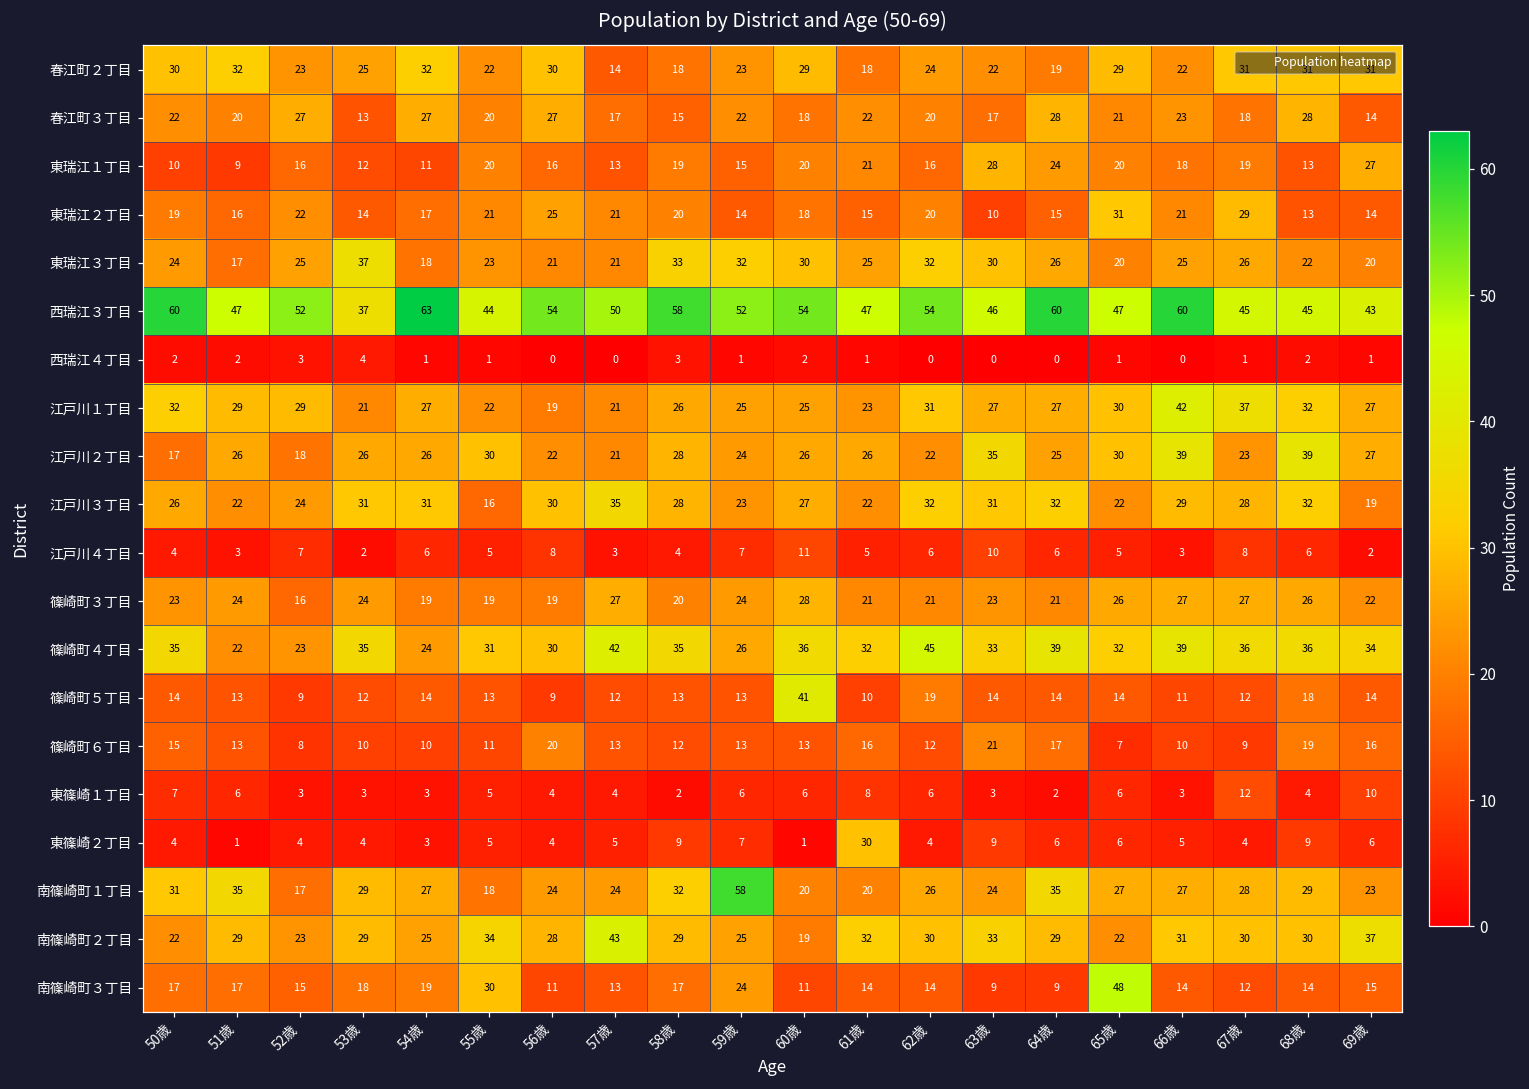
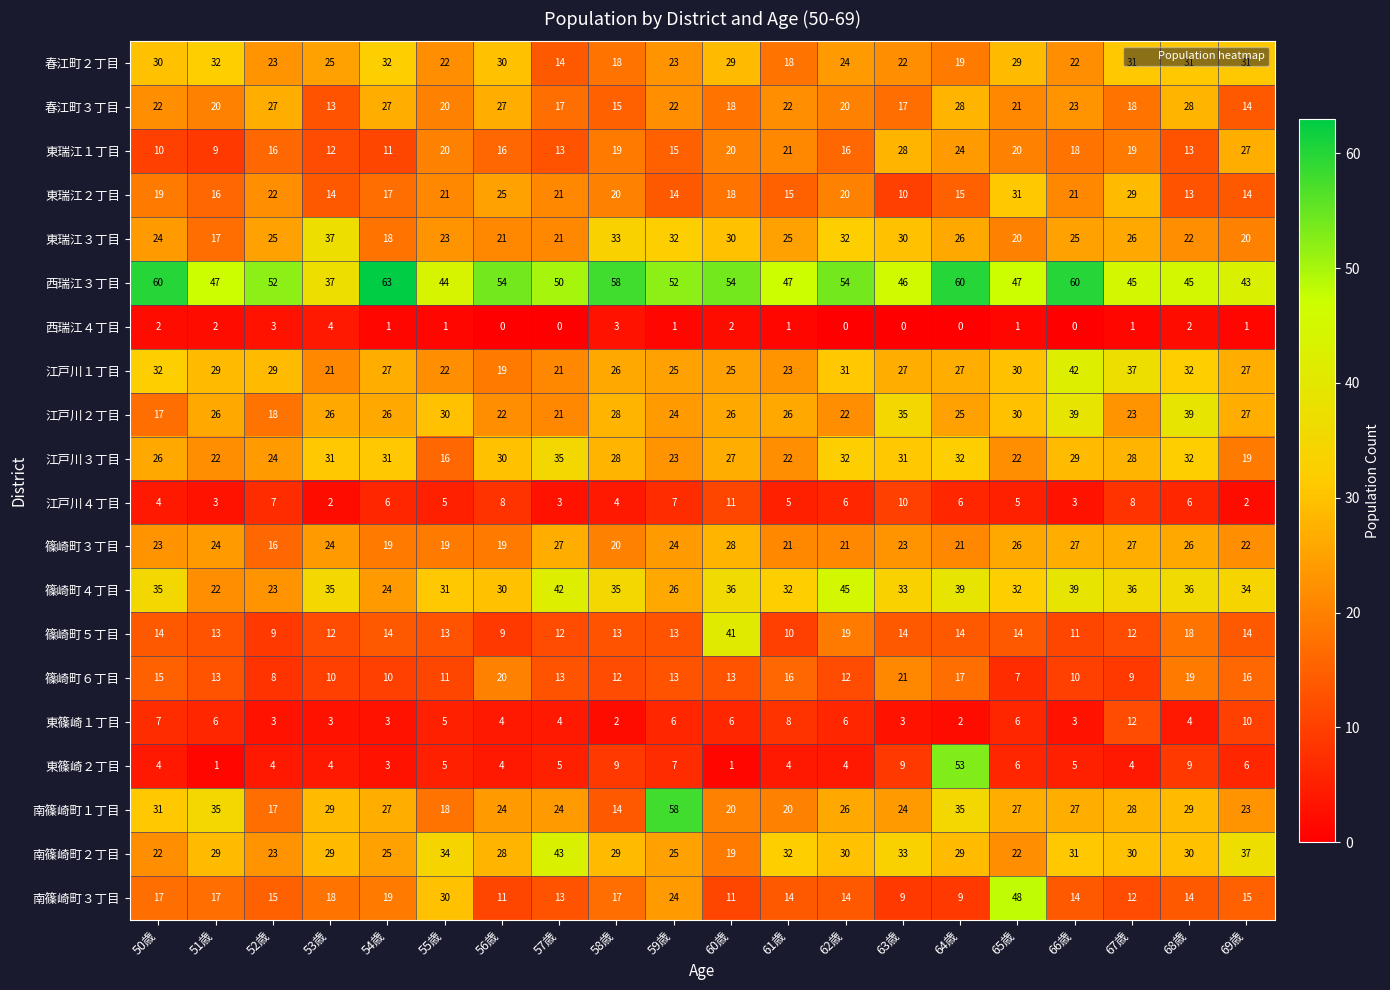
  {
    "東篠崎２丁目": {
      "50歳": 4,
      "51歳": 1,
      "52歳": 4,
      "53歳": 4,
      "54歳": 3,
      "55歳": 5,
      "56歳": 4,
      "57歳": 5,
      "58歳": 9,
      "59歳": 7,
      "60歳": 1,
-     "61歳": 30,
+     "61歳": 4,
      "62歳": 4,
      "63歳": 9,
-     "64歳": 6,
+     "64歳": 53,
      "65歳": 6,
      "66歳": 5,
      "67歳": 4,
      "68歳": 9,
      "69歳": 6
    },
    "南篠崎町１丁目": {
      "50歳": 31,
      "51歳": 35,
      "52歳": 17,
      "53歳": 29,
      "54歳": 27,
      "55歳": 18,
      "56歳": 24,
      "57歳": 24,
-     "58歳": 32,
+     "58歳": 14,
      "59歳": 58,
      "60歳": 20,
      "61歳": 20,
      "62歳": 26,
      "63歳": 24,
      "64歳": 35,
      "65歳": 27,
      "66歳": 27,
      "67歳": 28,
      "68歳": 29,
      "69歳": 23
    }
  }
